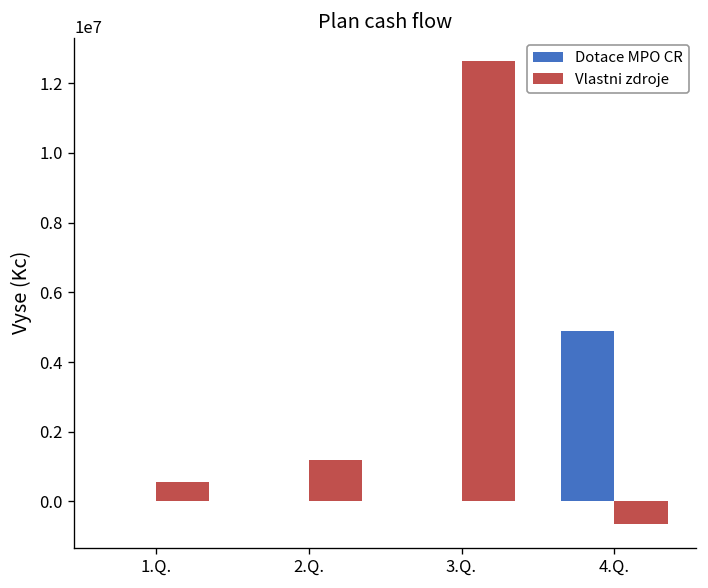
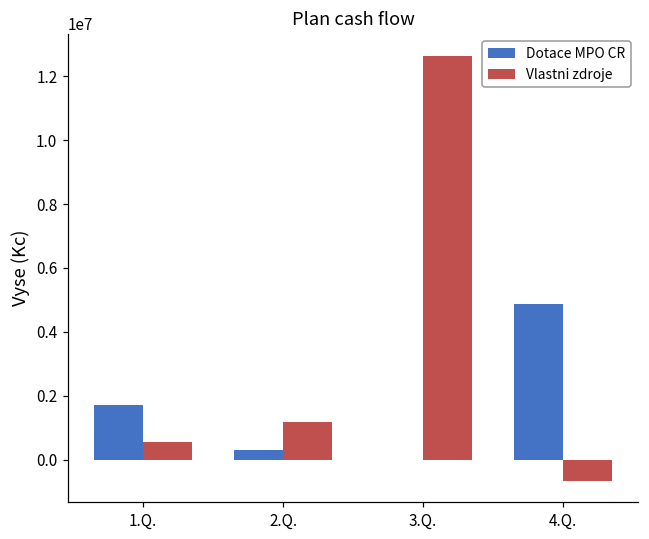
  {
    "Dotace MPO CR": {
-     "1.Q.": 0,
-     "2.Q.": 0,
+     "1.Q.": 1700000,
+     "2.Q.": 300000,
      "3.Q.": 0,
      "4.Q.": 4900000
    },
    "Vlastni zdroje": {
      "1.Q.": 600000,
      "2.Q.": 1200000,
      "3.Q.": 12600000,
      "4.Q.": -700000
    }
  }
